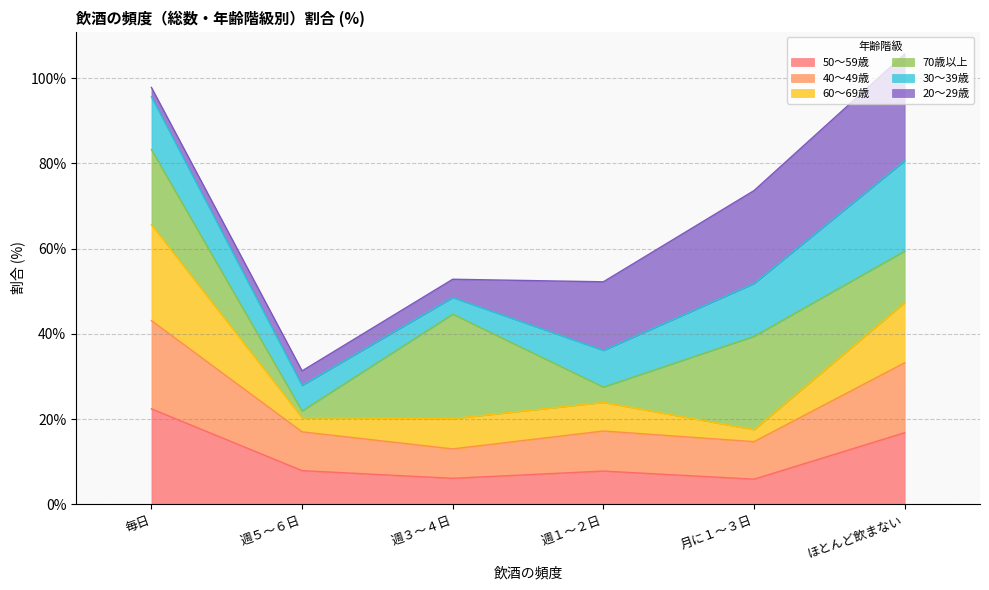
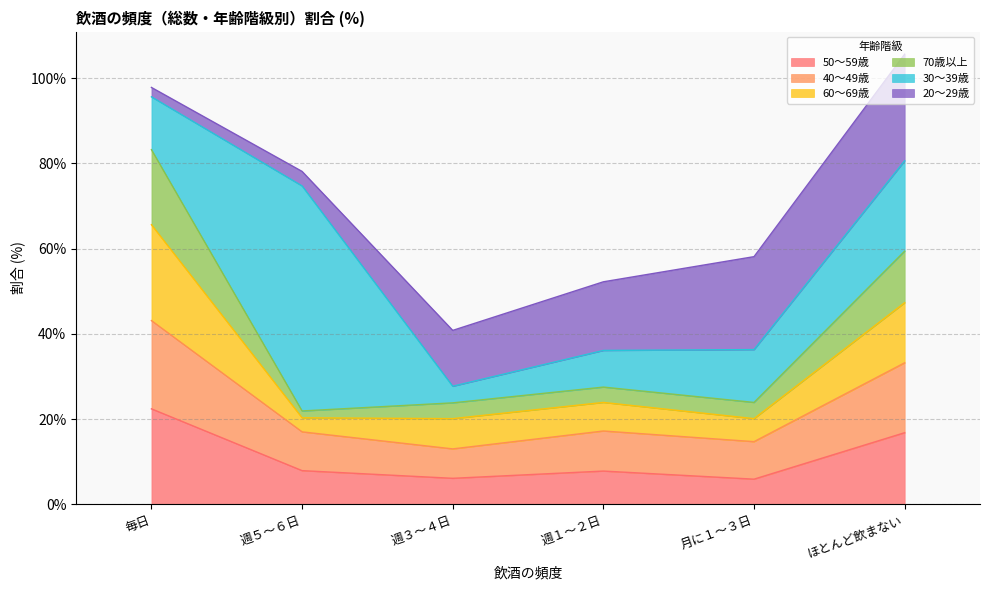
  {
    "60～69歳": {
      "毎日": "23%",
      "週５～６日": "3%",
      "週３～４日": "7%",
      "週１～２日": "7%",
-     "月に１～３日": "3%",
+     "月に１～３日": "5%",
      "ほとんど飲まない": "14%"
    },
    "70歳以上": {
      "毎日": "18%",
      "週５～６日": "2%",
-     "週３～４日": "25%",
+     "週３～４日": "4%",
      "週１～２日": "4%",
-     "月に１～３日": "22%",
+     "月に１～３日": "4%",
      "ほとんど飲まない": "12%"
    },
    "30～39歳": {
      "毎日": "12%",
-     "週５～６日": "6%",
+     "週５～６日": "53%",
      "週３～４日": "4%",
      "週１～２日": "9%",
      "月に１～３日": "12%",
      "ほとんど飲まない": "21%"
    },
    "20～29歳": {
      "毎日": "2%",
      "週５～６日": "3%",
-     "週３～４日": "4%",
+     "週３～４日": "13%",
      "週１～２日": "16%",
      "月に１～３日": "22%"
    }
  }
